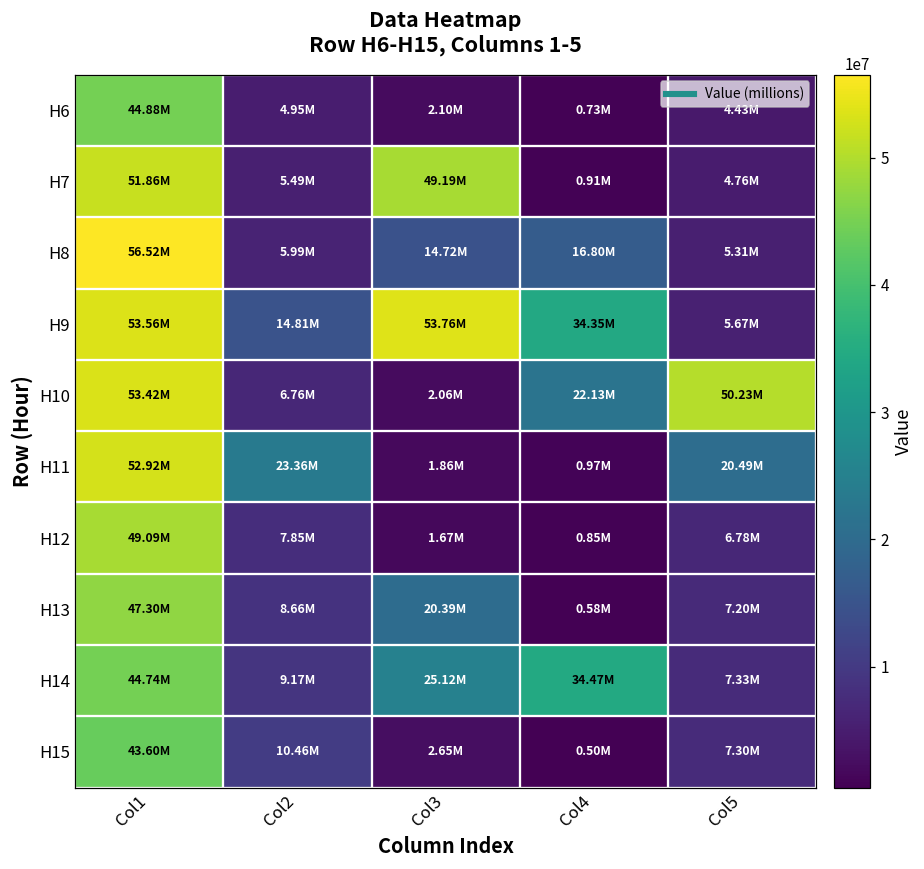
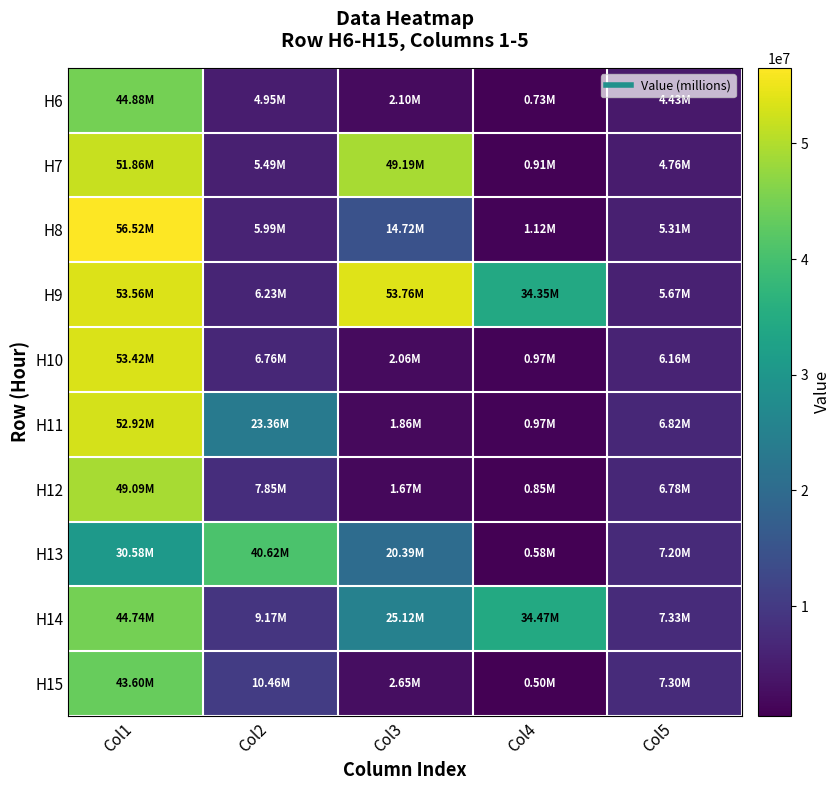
  {
    "H6": {
      "Col1": "44.88M",
      "Col2": "4.95M",
      "Col3": "2.10M",
      "Col4": "0.73M"
    },
    "H7": {
      "Col1": "51.86M",
      "Col2": "5.49M",
      "Col3": "49.19M",
      "Col4": "0.91M",
      "Col5": "4.76M"
    },
    "H8": {
      "Col1": "56.52M",
      "Col2": "5.99M",
      "Col3": "14.72M",
-     "Col4": "16.80M",
+     "Col4": "1.12M",
      "Col5": "5.31M"
    },
    "H9": {
      "Col1": "53.56M",
-     "Col2": "14.81M",
+     "Col2": "6.23M",
      "Col3": "53.76M",
      "Col4": "34.35M",
      "Col5": "5.67M"
    },
    "H10": {
      "Col1": "53.42M",
      "Col2": "6.76M",
      "Col3": "2.06M",
-     "Col4": "22.13M",
-     "Col5": "50.23M"
+     "Col4": "0.97M",
+     "Col5": "6.16M"
    },
    "H11": {
      "Col1": "52.92M",
      "Col2": "23.36M",
      "Col3": "1.86M",
      "Col4": "0.97M",
-     "Col5": "20.49M"
+     "Col5": "6.82M"
    },
    "H12": {
      "Col1": "49.09M",
      "Col2": "7.85M",
      "Col3": "1.67M",
      "Col4": "0.85M",
      "Col5": "6.78M"
    },
    "H13": {
-     "Col1": "47.30M",
-     "Col2": "8.66M",
+     "Col1": "30.58M",
+     "Col2": "40.62M",
      "Col3": "20.39M",
      "Col4": "0.58M",
      "Col5": "7.20M"
    },
    "H14": {
      "Col1": "44.74M",
      "Col2": "9.17M",
      "Col3": "25.12M",
      "Col4": "34.47M",
      "Col5": "7.33M"
    },
    "H15": {
      "Col1": "43.60M",
      "Col2": "10.46M",
      "Col3": "2.65M",
      "Col4": "0.50M",
      "Col5": "7.30M"
    }
  }
